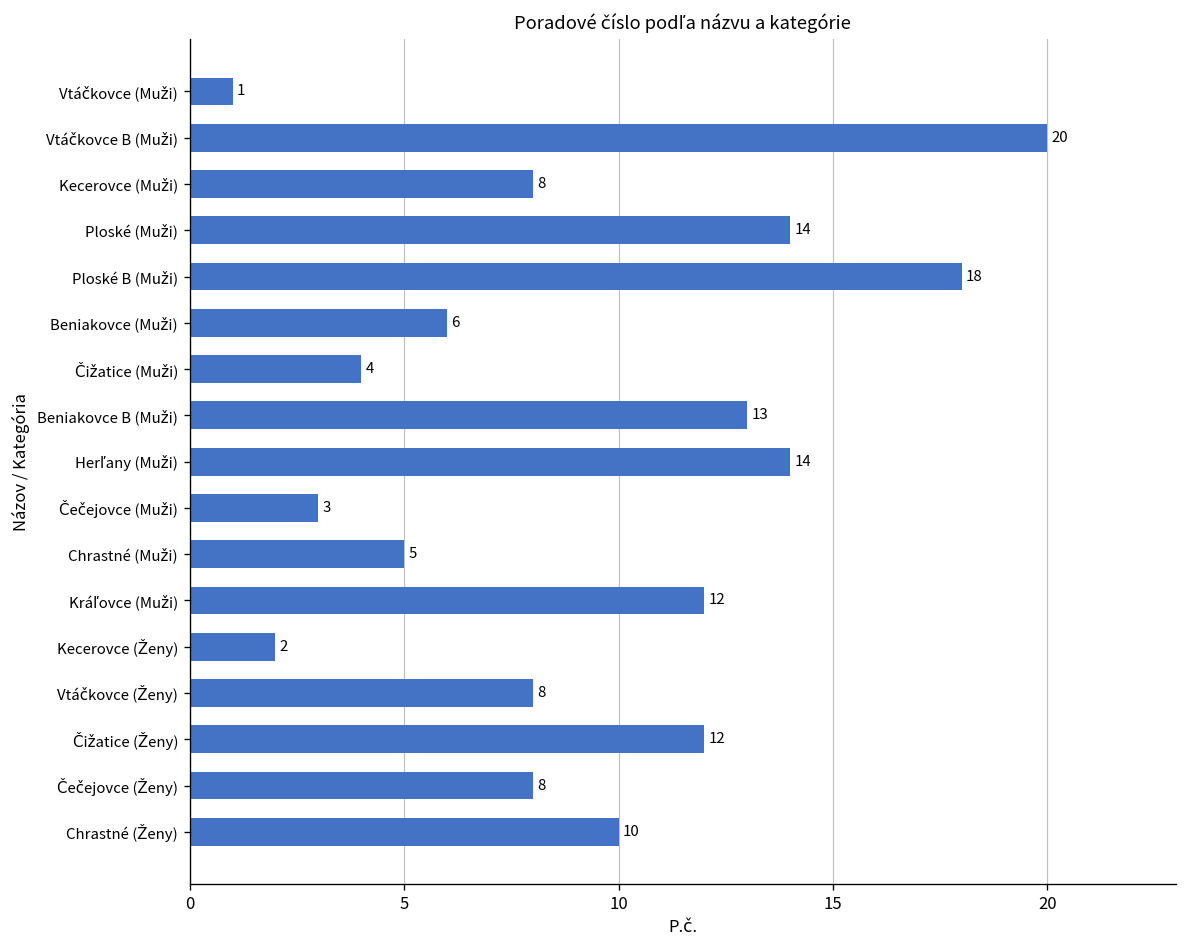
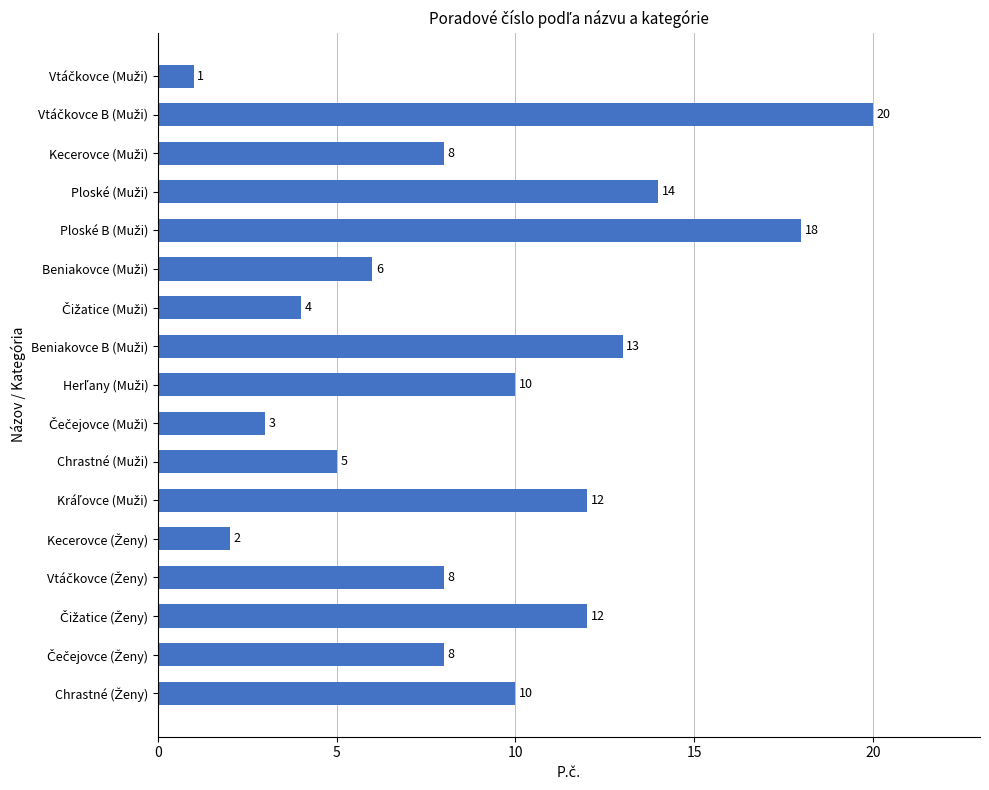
  {
    "Vtáčkovce (Muži)": 1,
    "Vtáčkovce B (Muži)": 20,
    "Kecerovce (Muži)": 8,
    "Ploské (Muži)": 14,
    "Ploské B (Muži)": 18,
    "Beniakovce (Muži)": 6,
    "Čižatice (Muži)": 4,
    "Beniakovce B (Muži)": 13,
-   "Herľany (Muži)": 14,
+   "Herľany (Muži)": 10,
    "Čečejovce (Muži)": 3,
    "Chrastné (Muži)": 5,
    "Kráľovce (Muži)": 12,
    "Kecerovce (Ženy)": 2,
    "Vtáčkovce (Ženy)": 8,
    "Čižatice (Ženy)": 12,
    "Čečejovce (Ženy)": 8,
    "Chrastné (Ženy)": 10
  }
